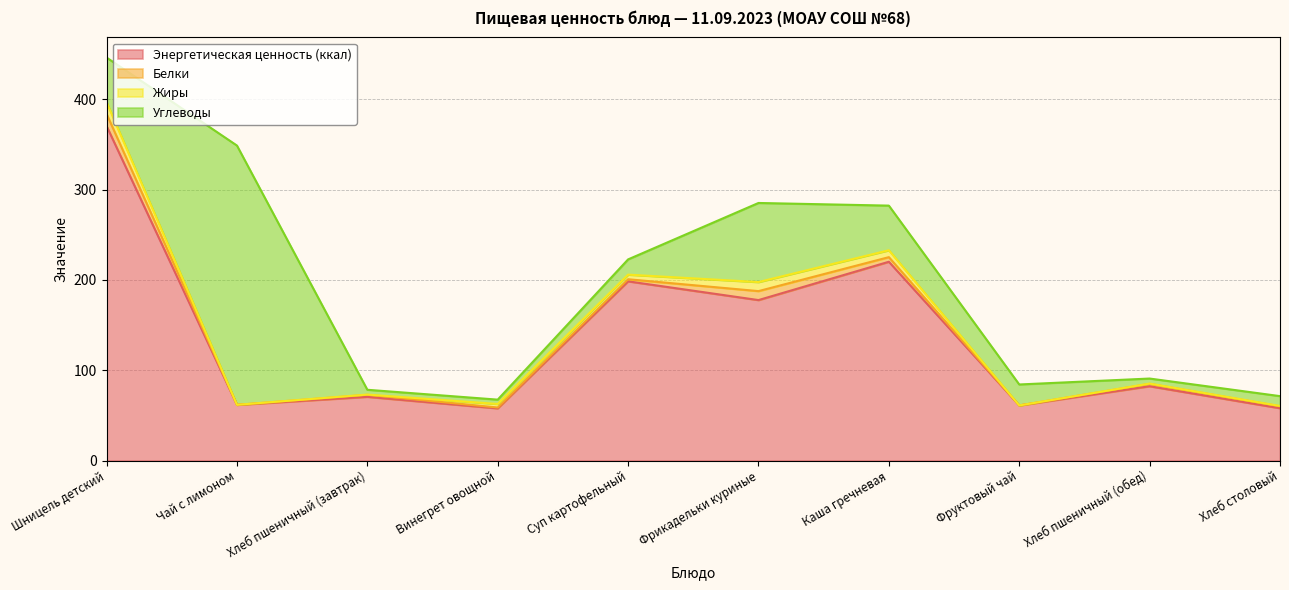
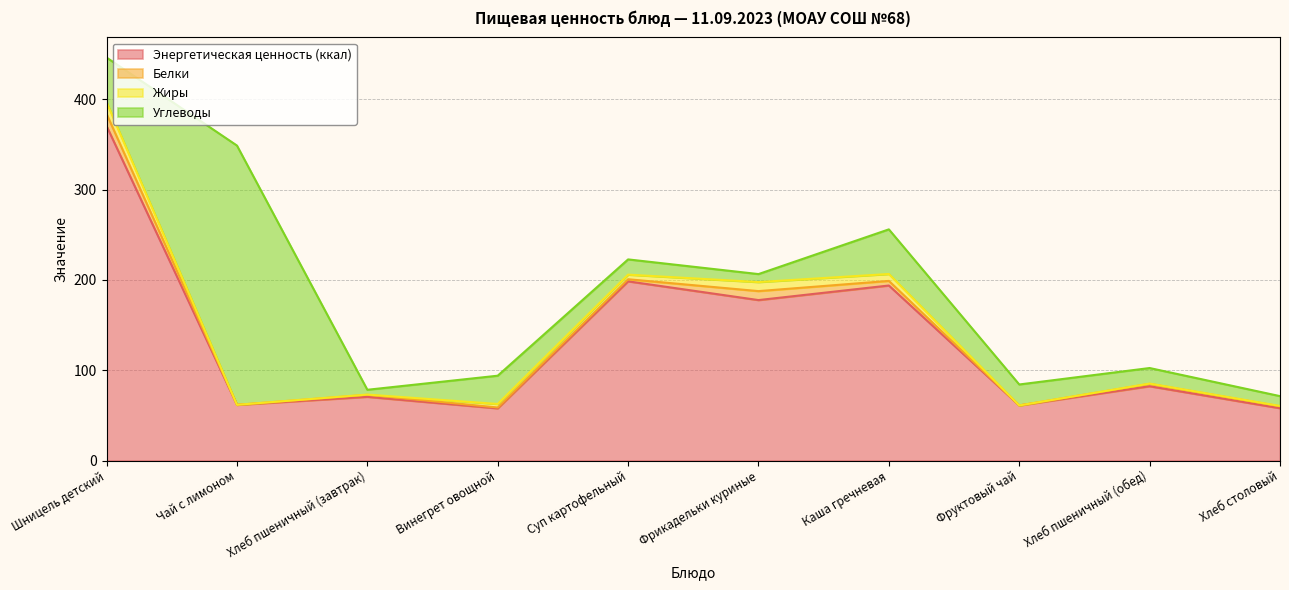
  {
    "Энергетическая ценность (ккал)": {
      "Шницель детский": 370,
      "Фрикадельки куриные": 180,
-     "Каша гречневая": 220
+     "Каша гречневая": 190
    },
    "Углеводы": {
      "Шницель детский": 50,
      "Чай с лимоном": 290,
      "Хлеб пшеничный (завтрак)": 10,
-     "Винегрет овощной": 0,
+     "Винегрет овощной": 30,
      "Суп картофельный": 20,
-     "Фрикадельки куриные": 90,
+     "Фрикадельки куриные": 10,
      "Каша гречневая": 50,
      "Фруктовый чай": 20,
-     "Хлеб пшеничный (обед)": 10,
+     "Хлеб пшеничный (обед)": 20,
      "Хлеб столовый": 10
    }
  }
